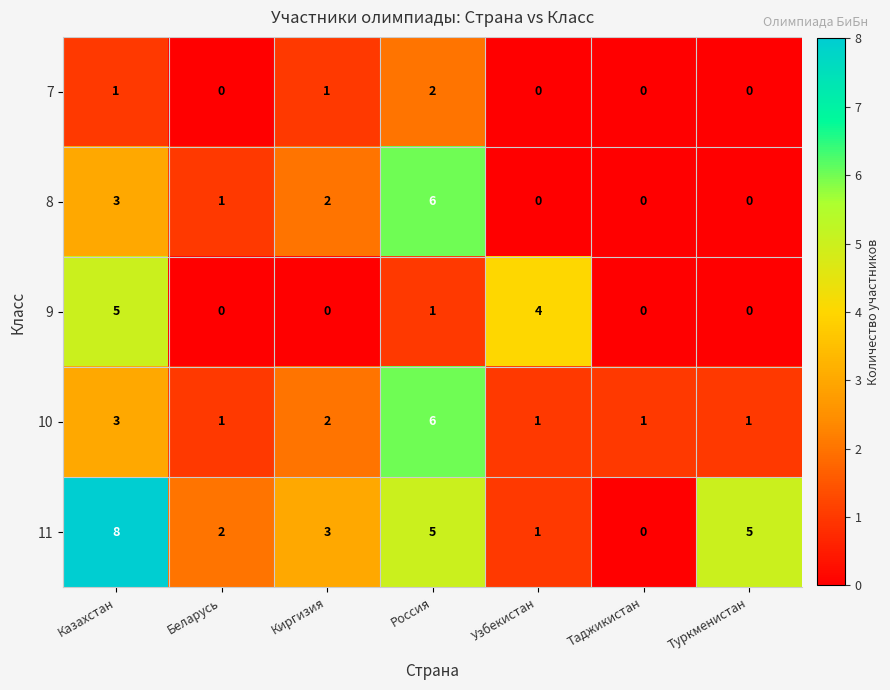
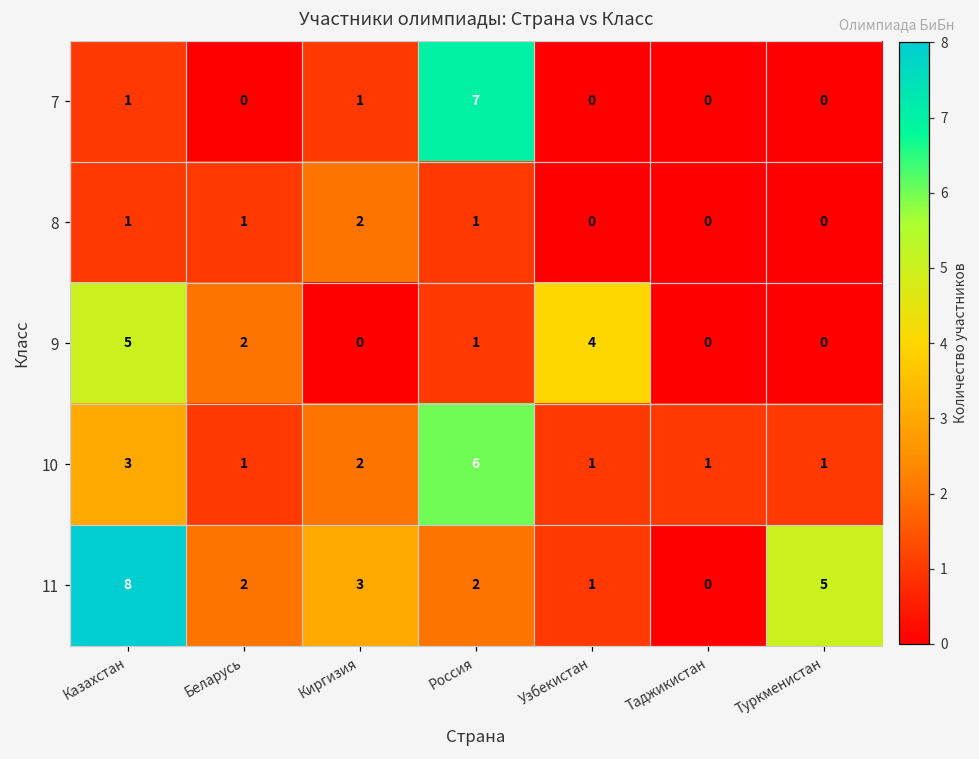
  {
    "7": {
      "Казахстан": 1,
      "Беларусь": 0,
      "Киргизия": 1,
-     "Россия": 2,
+     "Россия": 7,
      "Узбекистан": 0,
      "Таджикистан": 0,
      "Туркменистан": 0
    },
    "8": {
-     "Казахстан": 3,
+     "Казахстан": 1,
      "Беларусь": 1,
      "Киргизия": 2,
-     "Россия": 6,
+     "Россия": 1,
      "Узбекистан": 0,
      "Таджикистан": 0,
      "Туркменистан": 0
    },
    "9": {
      "Казахстан": 5,
-     "Беларусь": 0,
+     "Беларусь": 2,
      "Киргизия": 0,
      "Россия": 1,
      "Узбекистан": 4,
      "Таджикистан": 0,
      "Туркменистан": 0
    },
    "10": {
      "Казахстан": 3,
      "Беларусь": 1,
      "Киргизия": 2,
      "Россия": 6,
      "Узбекистан": 1,
      "Таджикистан": 1,
      "Туркменистан": 1
    },
    "11": {
      "Казахстан": 8,
      "Беларусь": 2,
      "Киргизия": 3,
-     "Россия": 5,
+     "Россия": 2,
      "Узбекистан": 1,
      "Таджикистан": 0,
      "Туркменистан": 5
    }
  }
